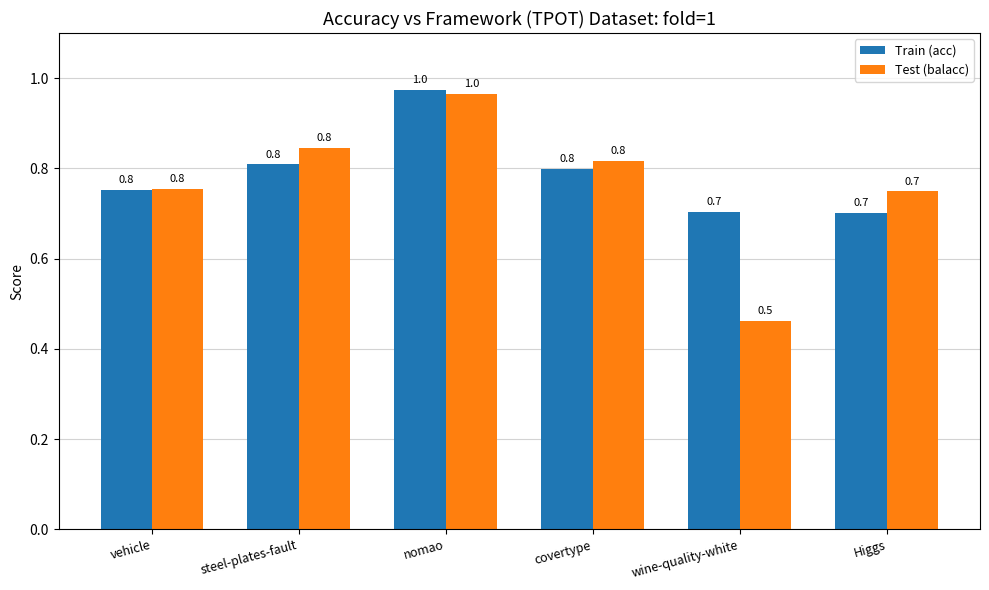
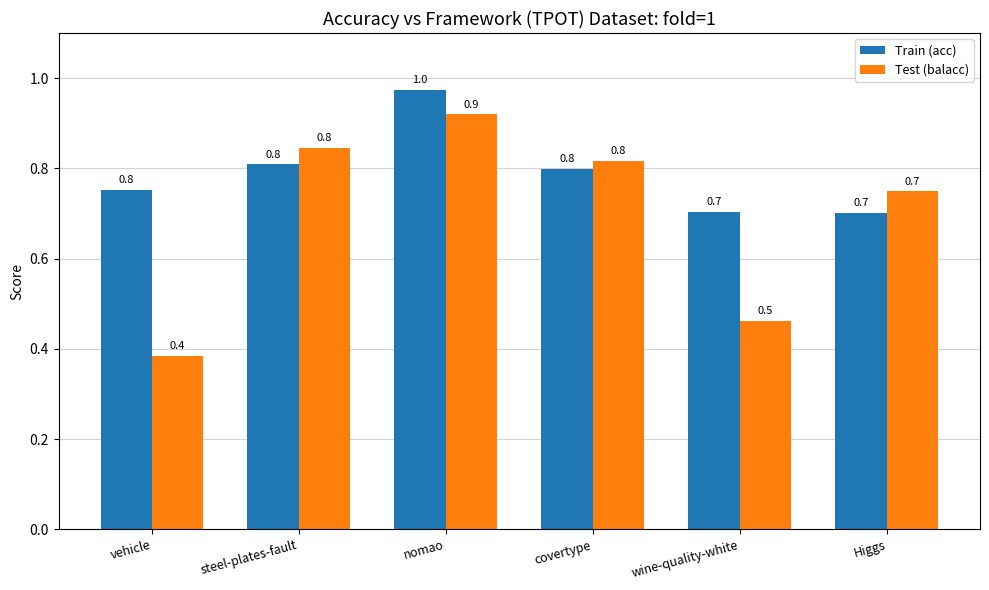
  {
    "Train (acc)": {
      "vehicle": 0.8,
      "steel-plates-fault": 0.8,
      "nomao": 1.0,
      "covertype": 0.8,
      "wine-quality-white": 0.7,
      "Higgs": 0.7
    },
    "Test (balacc)": {
-     "vehicle": 0.8,
+     "vehicle": 0.4,
      "steel-plates-fault": 0.8,
-     "nomao": 1.0,
+     "nomao": 0.9,
      "covertype": 0.8,
      "wine-quality-white": 0.5,
      "Higgs": 0.7
    }
  }
